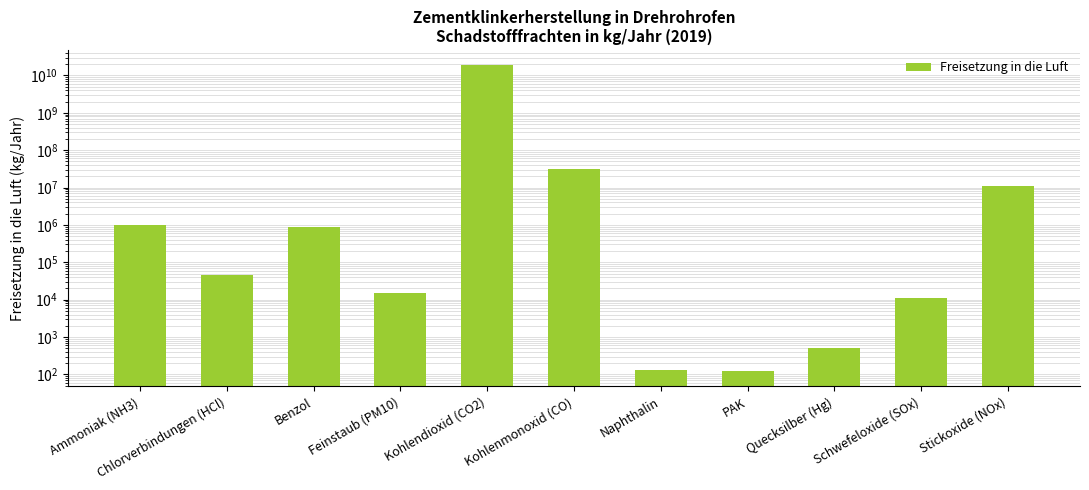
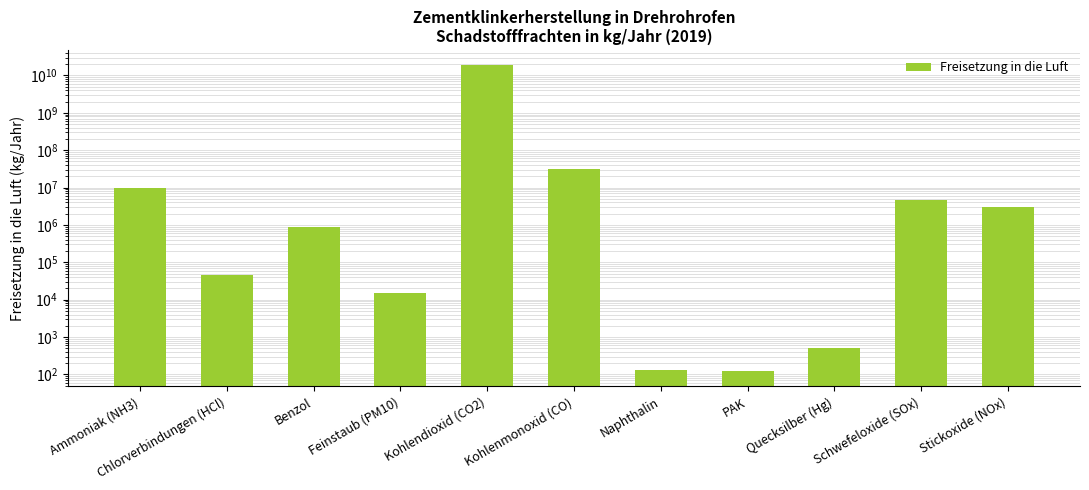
  {
-   "Ammoniak (NH3)": 1000000,
+   "Ammoniak (NH3)": 10000000,
    "Chlorverbindungen (HCl)": 50000,
    "Benzol": 900000,
    "Feinstaub (PM10)": 15000,
    "Kohlendioxid (CO2)": 20000000000,
    "Kohlenmonoxid (CO)": 30000000,
    "Naphthalin": 130,
    "PAK": 120,
    "Quecksilber (Hg)": 500,
-   "Schwefeloxide (SOx)": 11000,
-   "Stickoxide (NOx)": 11000000
+   "Schwefeloxide (SOx)": 5000000,
+   "Stickoxide (NOx)": 3000000
  }
